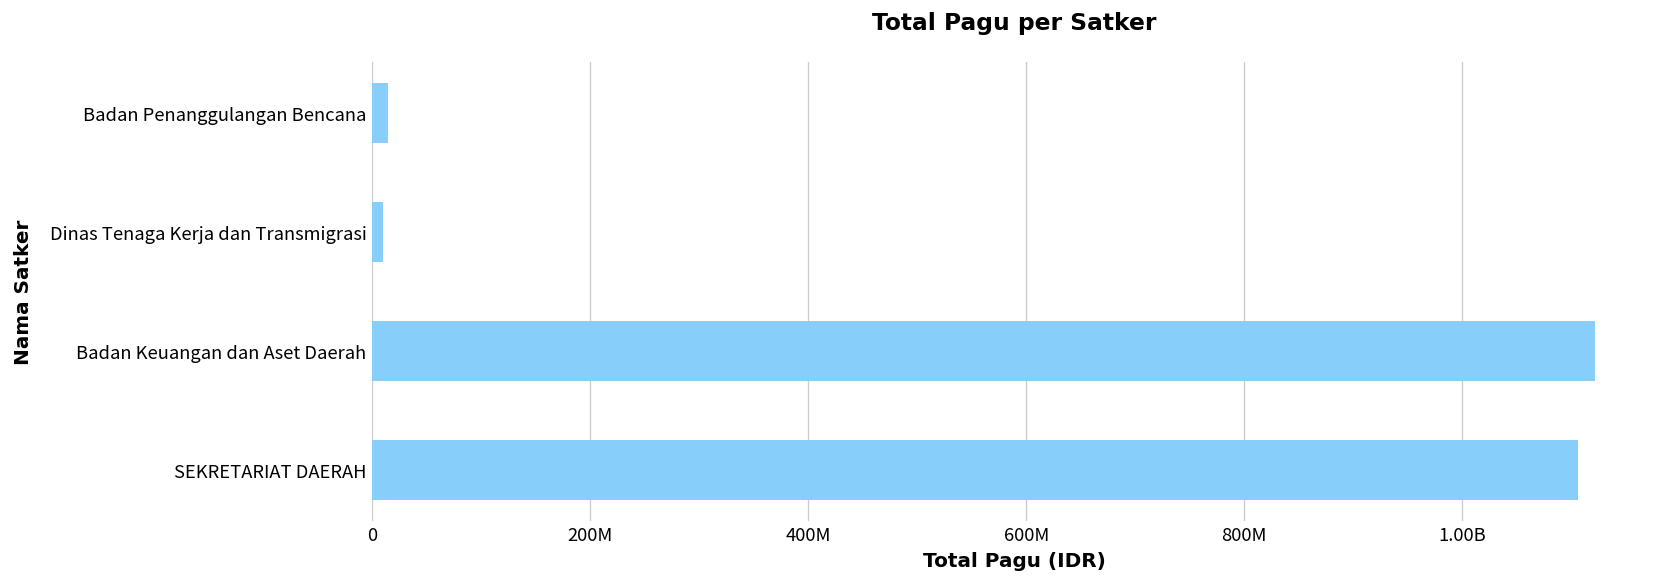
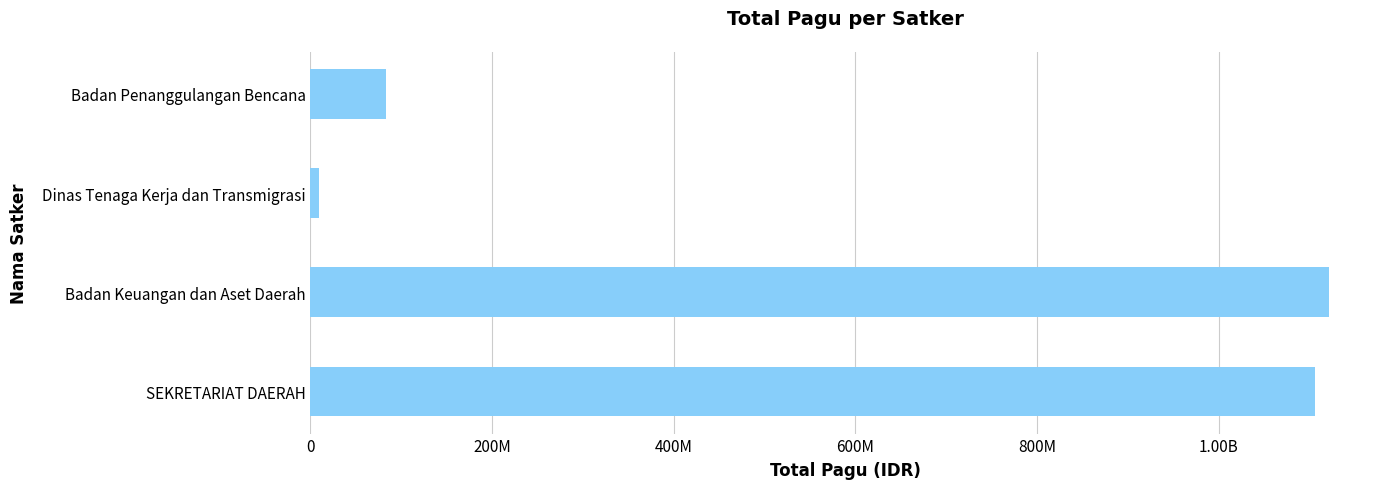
  {
-   "Badan Penanggulangan Bencana": 10000000,
+   "Badan Penanggulangan Bencana": 80000000,
    "Dinas Tenaga Kerja dan Transmigrasi": 10000000,
    "Badan Keuangan dan Aset Daerah": 1120000000,
    "SEKRETARIAT DAERAH": 1110000000
  }
